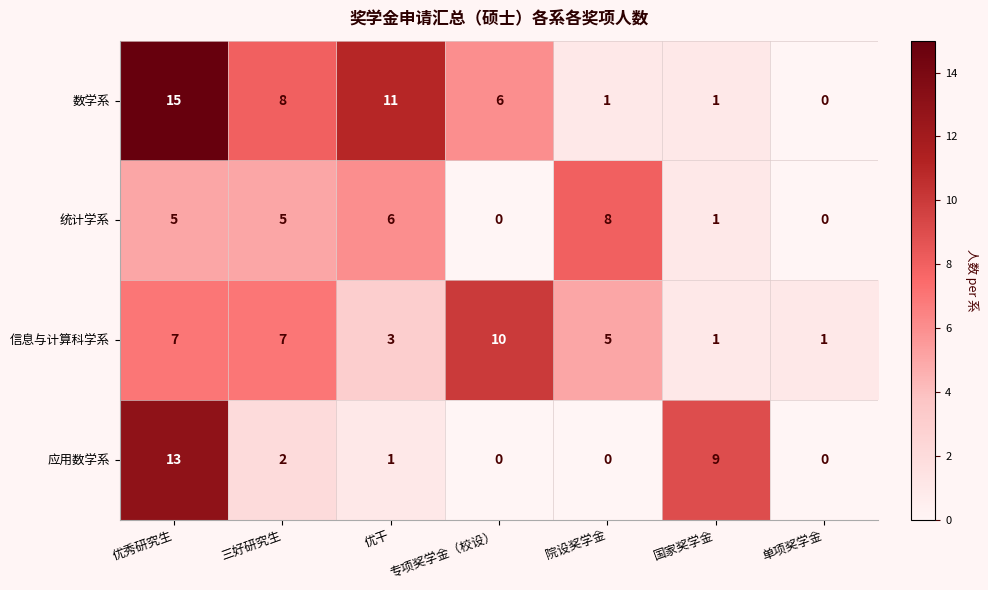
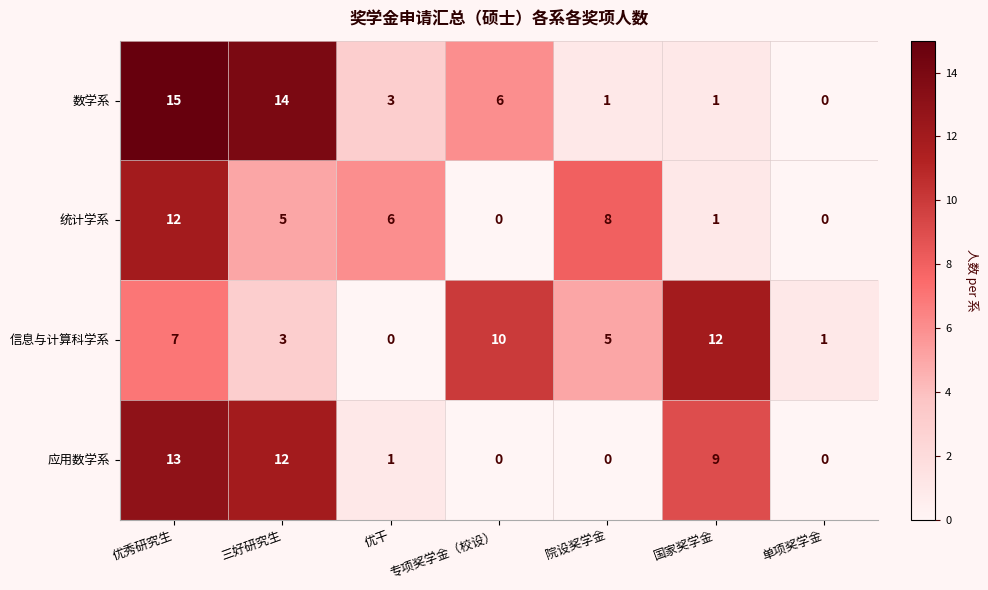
  {
    "数学系": {
      "优秀研究生": 15,
-     "三好研究生": 8,
-     "优干": 11,
+     "三好研究生": 14,
+     "优干": 3,
      "专项奖学金（校设）": 6,
      "院设奖学金": 1,
      "国家奖学金": 1,
      "单项奖学金": 0
    },
    "统计学系": {
-     "优秀研究生": 5,
+     "优秀研究生": 12,
      "三好研究生": 5,
      "优干": 6,
      "专项奖学金（校设）": 0,
      "院设奖学金": 8,
      "国家奖学金": 1,
      "单项奖学金": 0
    },
    "信息与计算科学系": {
      "优秀研究生": 7,
-     "三好研究生": 7,
-     "优干": 3,
+     "三好研究生": 3,
+     "优干": 0,
      "专项奖学金（校设）": 10,
      "院设奖学金": 5,
-     "国家奖学金": 1,
+     "国家奖学金": 12,
      "单项奖学金": 1
    },
    "应用数学系": {
      "优秀研究生": 13,
-     "三好研究生": 2,
+     "三好研究生": 12,
      "优干": 1,
      "专项奖学金（校设）": 0,
      "院设奖学金": 0,
      "国家奖学金": 9,
      "单项奖学金": 0
    }
  }
